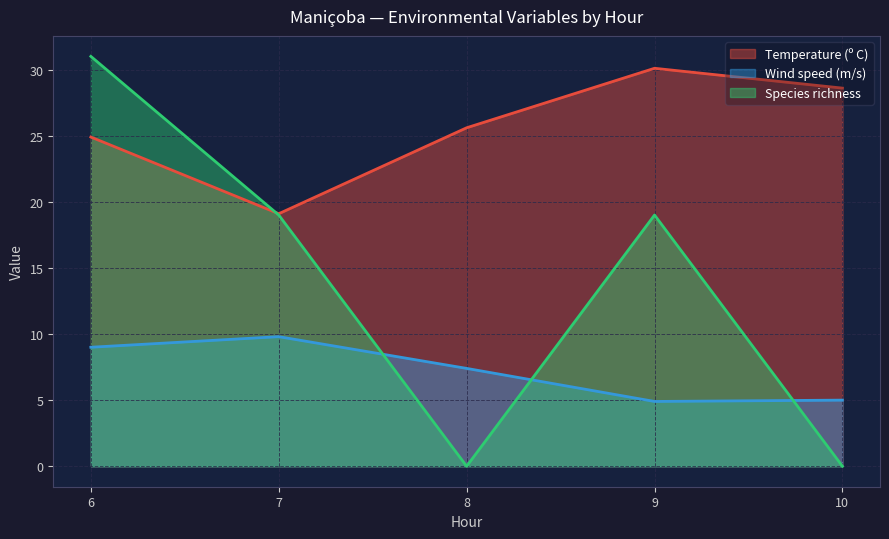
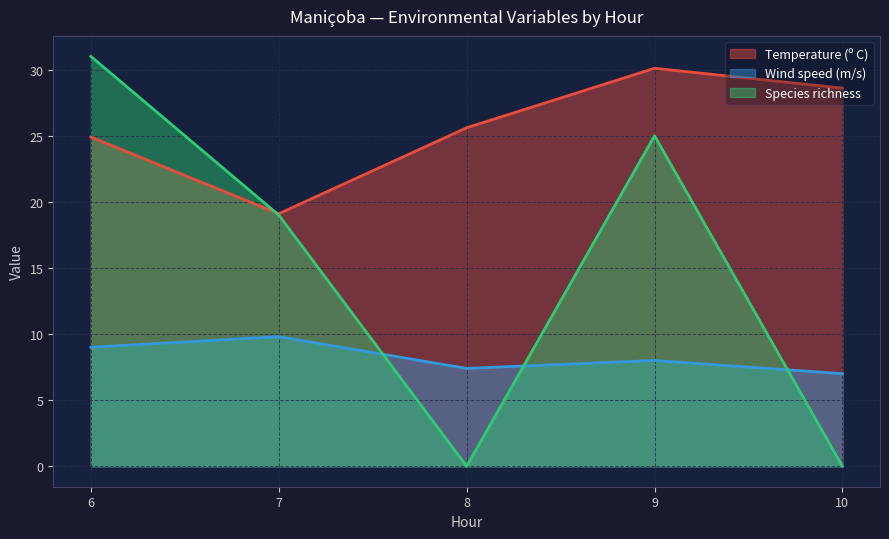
  {
    "Temperature (º C)": {
      "6": 24.9,
      "8": 25.6,
      "9": 30.1
    },
    "Wind speed (m/s)": {
      "6": 9.0,
      "7": 9.8,
      "8": 7.4,
-     "9": 4.9,
-     "10": 5
+     "9": 8.0,
+     "10": 7
    },
    "Species richness": {
      "6": 31,
      "8": 0,
-     "9": 19,
+     "9": 25,
      "10": 0
    }
  }
